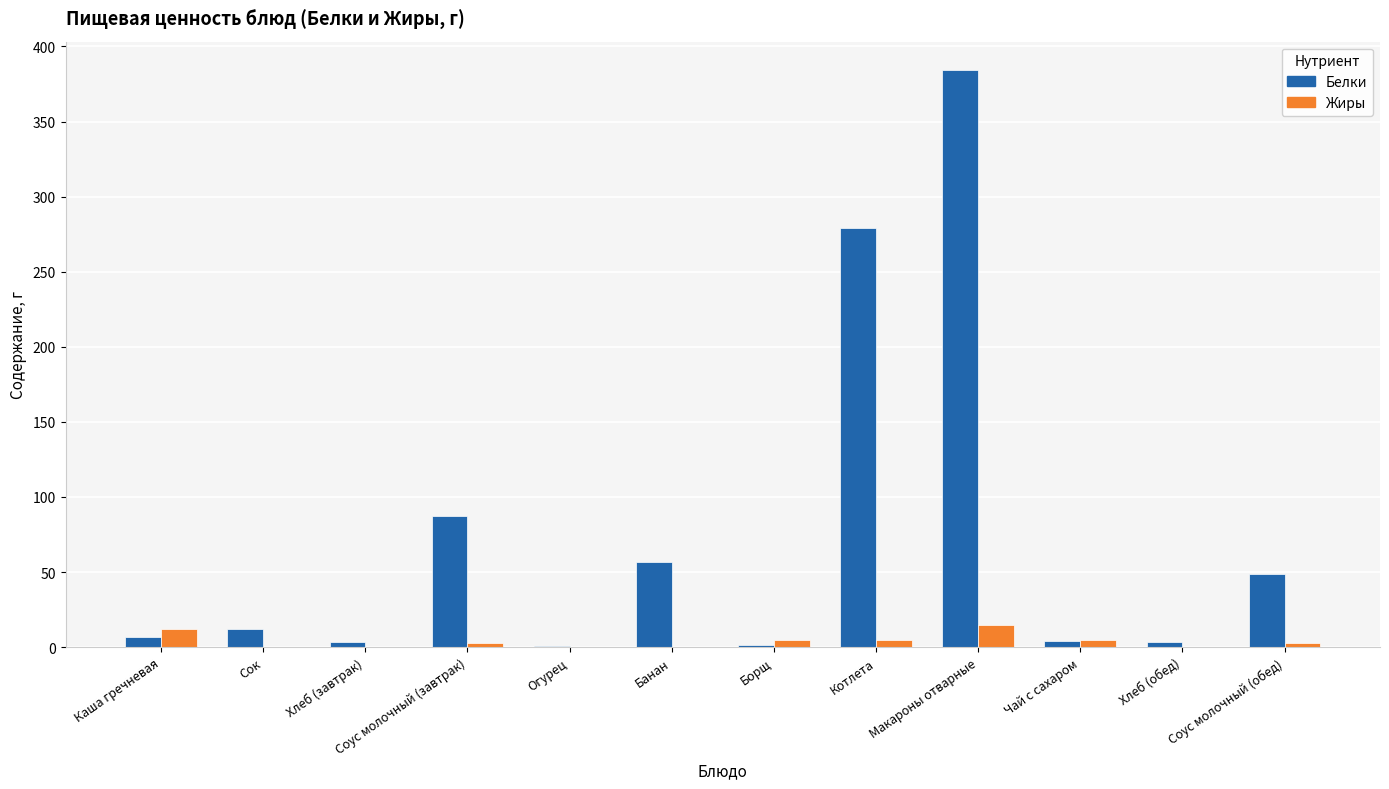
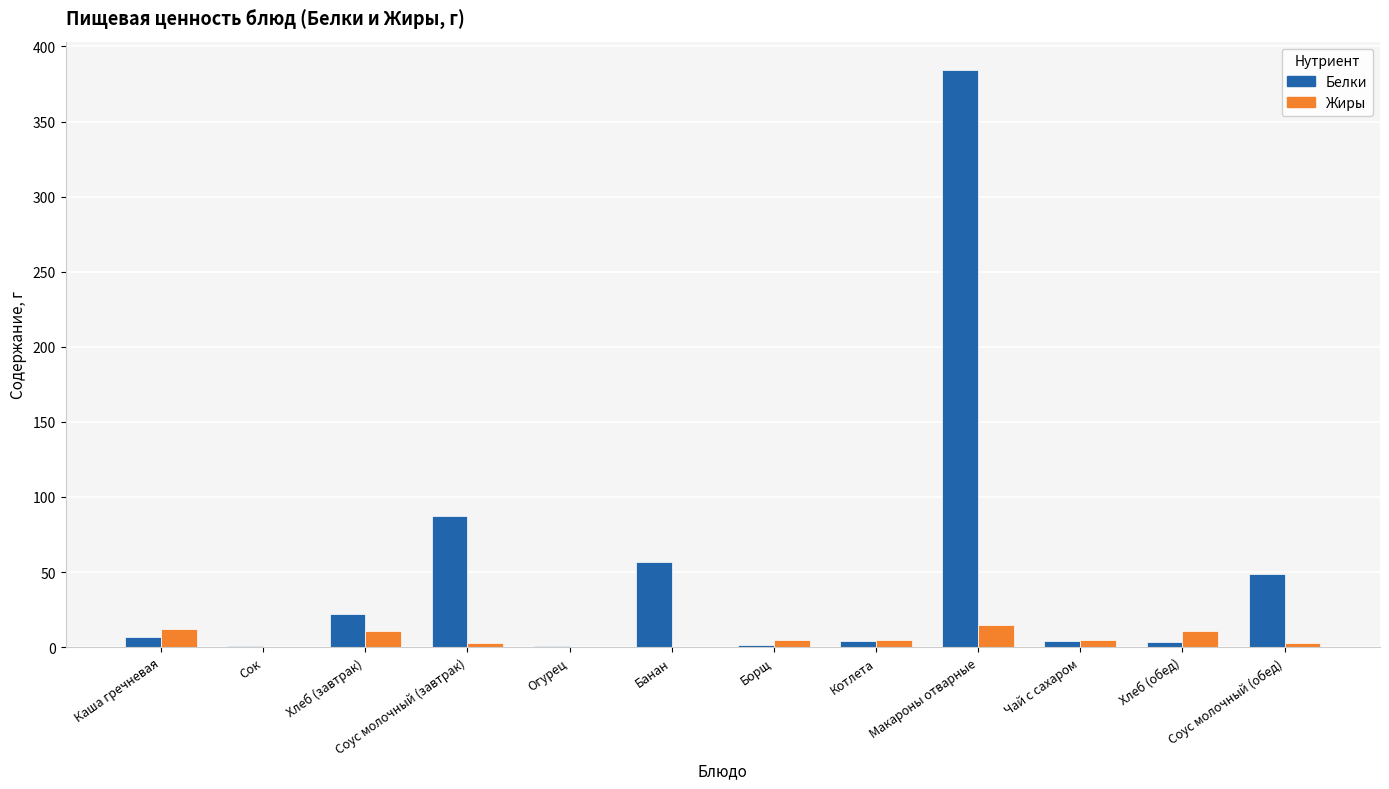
  {
    "Белки": {
      "Каша гречневая": 7,
-     "Сок": 12,
-     "Хлеб (завтрак)": 4,
+     "Сок": 1,
+     "Хлеб (завтрак)": 22,
      "Соус молочный (завтрак)": 88,
      "Банан": 57,
      "Борщ": 2,
-     "Котлета": 279,
+     "Котлета": 4,
      "Макароны отварные": 384,
      "Чай с сахаром": 4,
      "Хлеб (обед)": 4,
      "Соус молочный (обед)": 49
    },
    "Жиры": {
      "Каша гречневая": 12,
      "Сок": 0,
-     "Хлеб (завтрак)": 0,
+     "Хлеб (завтрак)": 11,
      "Соус молочный (завтрак)": 3,
      "Огурец": 0,
      "Банан": 0,
      "Борщ": 5,
      "Котлета": 5,
      "Макароны отварные": 15,
      "Чай с сахаром": 5,
-     "Хлеб (обед)": 0,
+     "Хлеб (обед)": 11,
      "Соус молочный (обед)": 3
    }
  }
